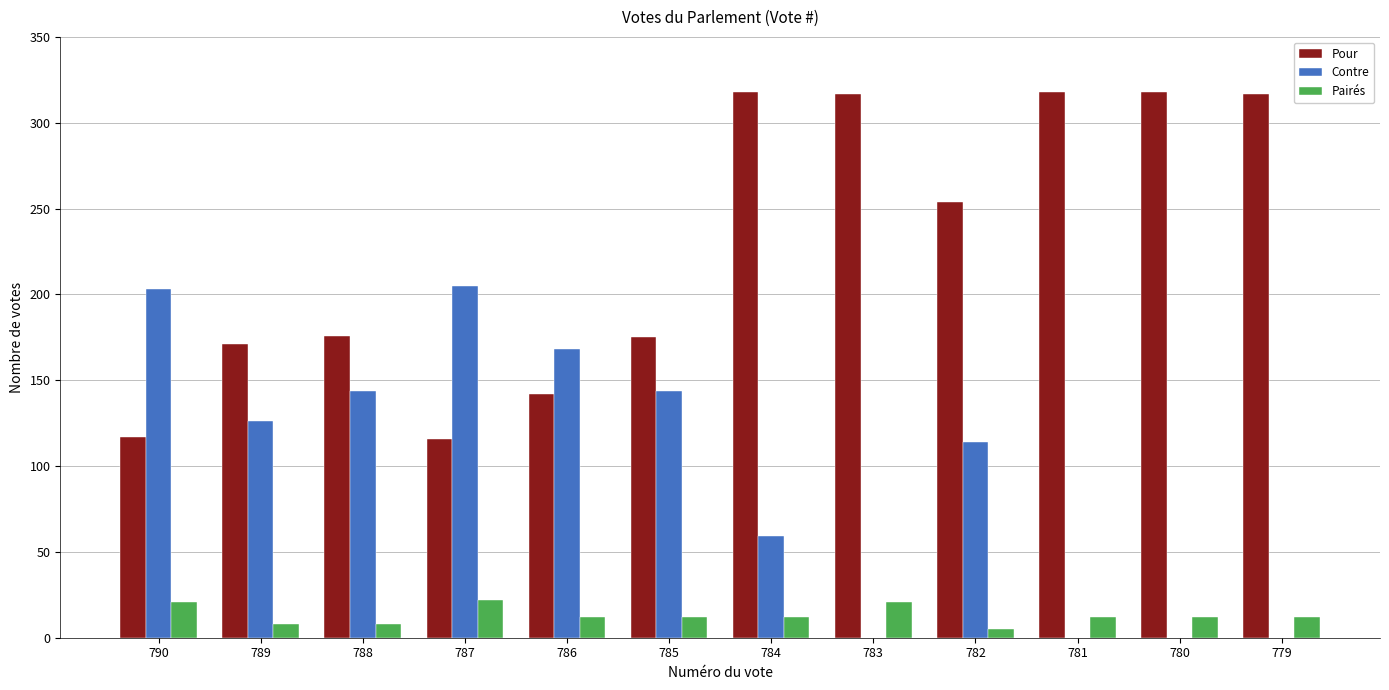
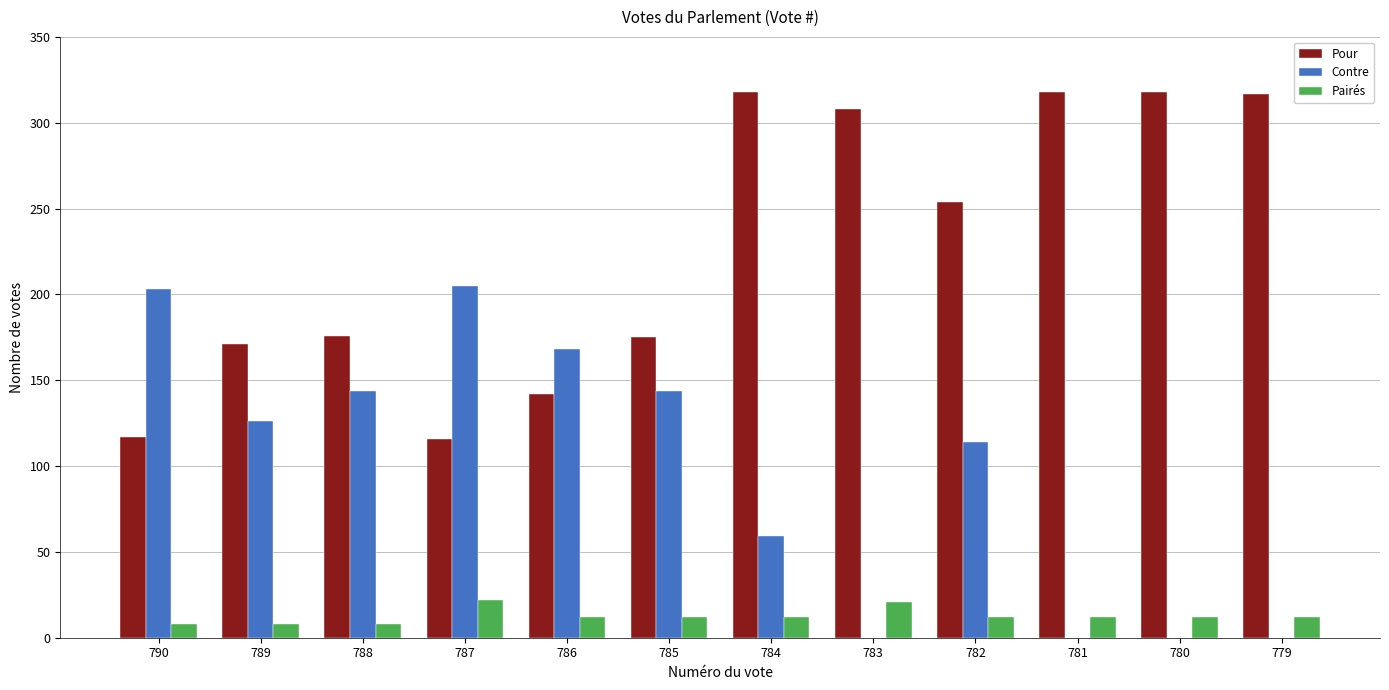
  {
    "Pour": {
      "790": 117,
      "789": 171,
      "788": 176,
      "787": 116,
      "786": 142,
      "785": 175,
      "784": 318,
-     "783": 317,
+     "783": 308,
      "782": 254,
      "781": 318,
      "780": 318,
      "779": 317
    },
    "Contre": {
      "790": 203,
      "789": 126,
      "788": 144,
      "787": 205,
      "786": 168,
      "785": 144,
      "784": 59,
      "783": 0,
      "782": 114,
      "781": 0,
      "780": 0,
      "779": 0
    },
    "Pairés": {
-     "790": 21,
+     "790": 8,
      "789": 8,
      "788": 8,
      "787": 22,
      "786": 12,
      "785": 12,
      "784": 12,
      "783": 21,
-     "782": 5,
+     "782": 12,
      "781": 12,
      "780": 12,
      "779": 12
    }
  }
